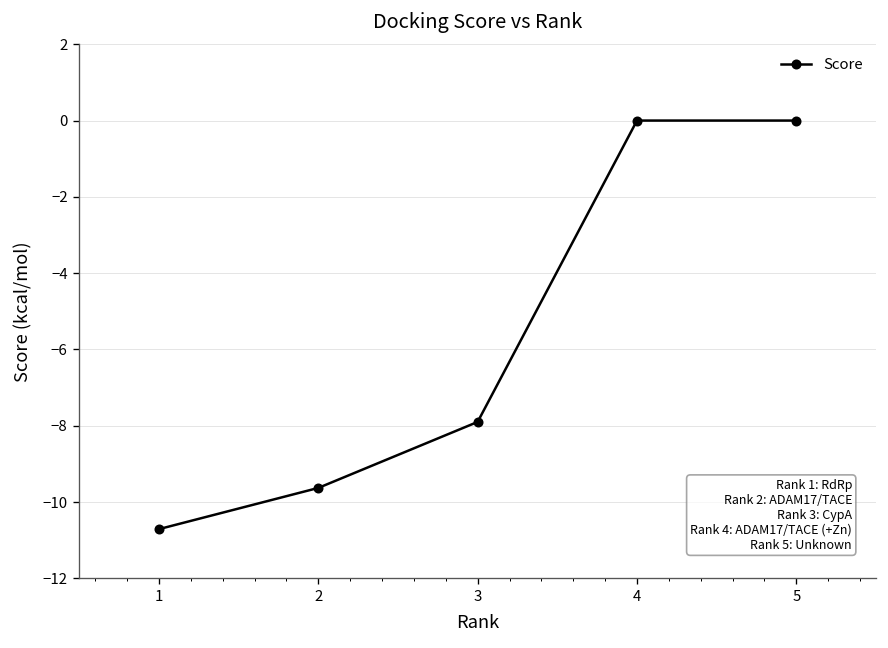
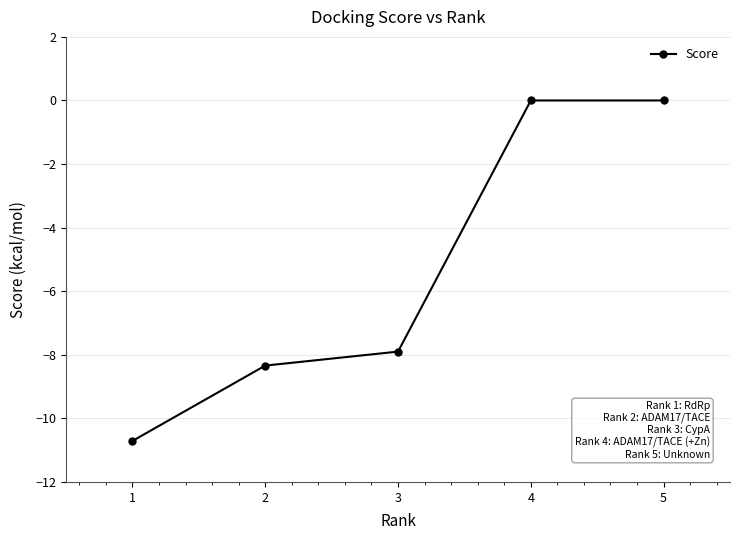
  {
    "1": -10.7,
-   "2": -9.6,
+   "2": -8.3,
    "3": -7.9,
    "4": 0.0,
    "5": 0.0
  }
